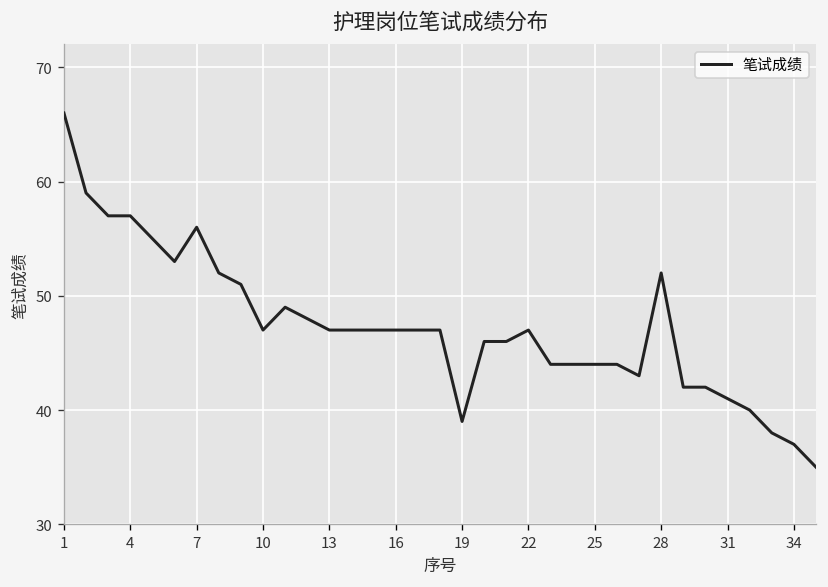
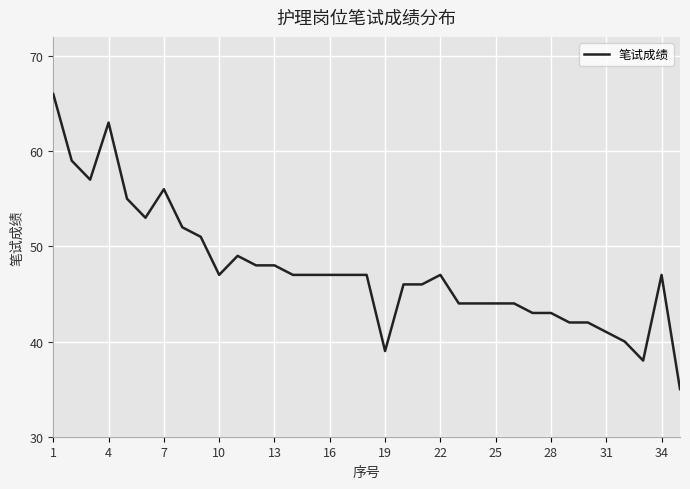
  {
    "1": 66,
-   "4": 57,
+   "4": 63,
    "7": 56,
    "10": 47,
-   "13": 47,
+   "13": 48,
    "16": 47,
    "19": 39,
    "22": 47,
    "25": 44,
-   "28": 52,
+   "28": 43,
    "31": 41,
-   "34": 37
+   "34": 47
  }
